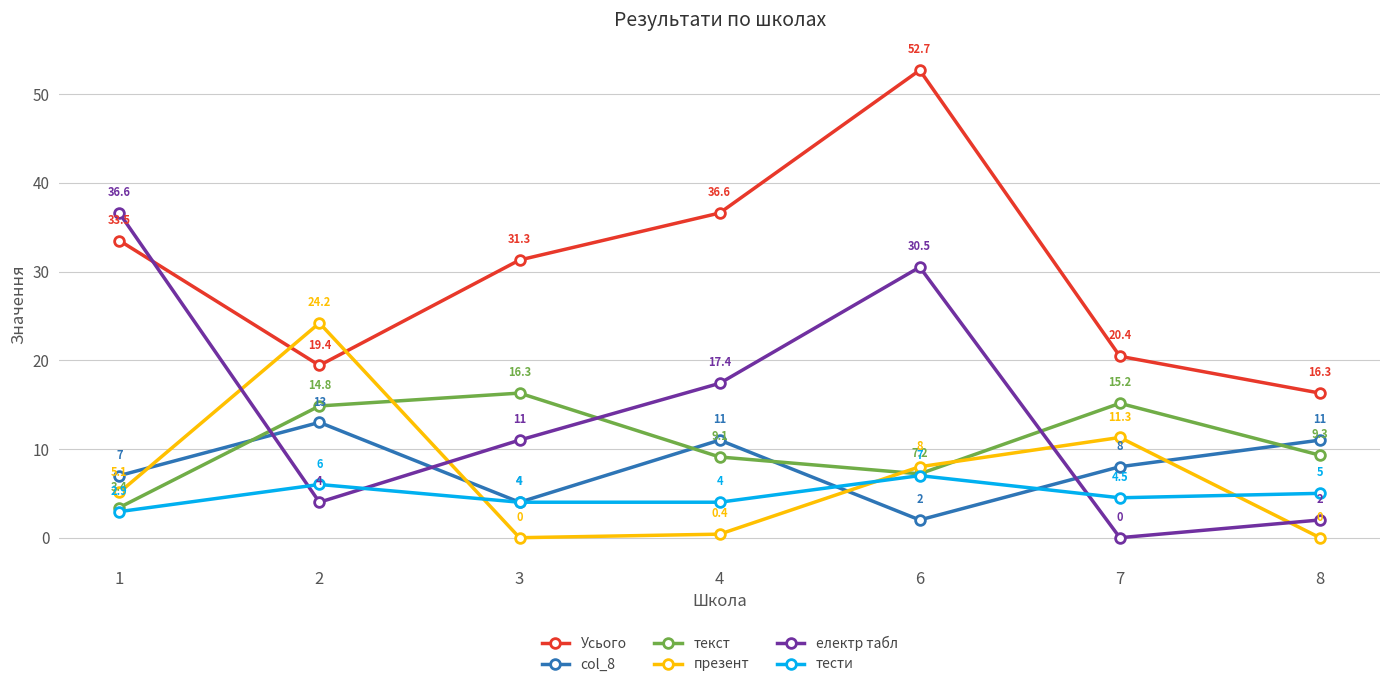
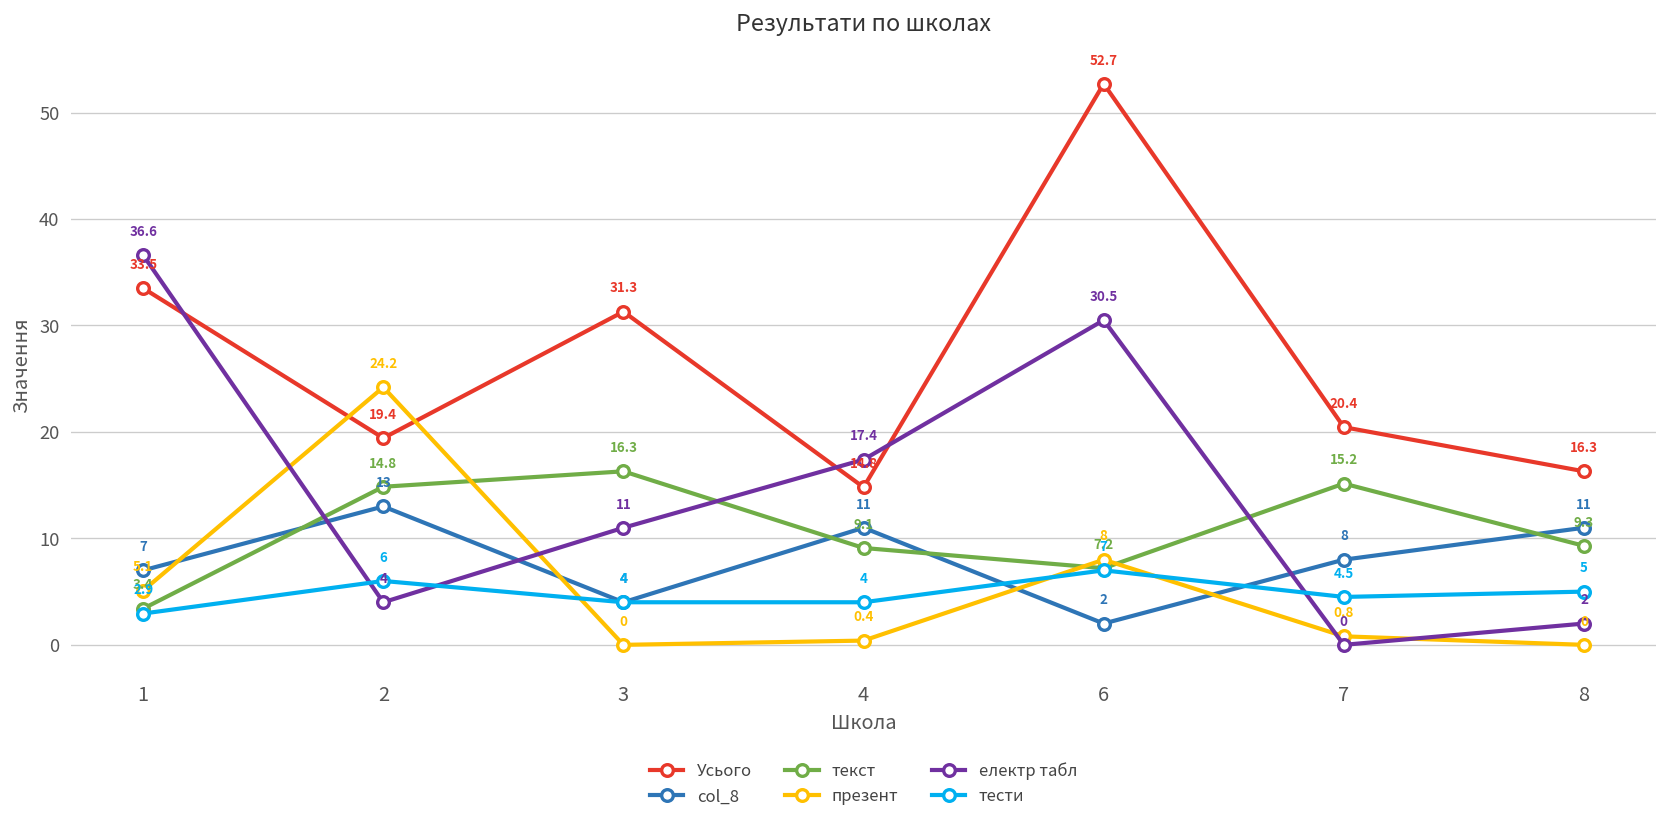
  {
    "Усього": {
      "2": 19.4,
      "3": 31.3,
-     "4": 36.6,
+     "4": 14.8,
      "6": 52.7,
      "7": 20.4,
      "8": 16.3
    },
    "col_8": {
      "1": 7,
      "4": 11,
      "6": 2,
      "7": 8,
      "8": 11
    },
    "текст": {
      "2": 14.8,
      "3": 16.3,
      "7": 15.2
    },
    "презент": {
      "2": 24.2,
      "3": 0,
      "4": 0.4,
-     "7": 11.3
+     "7": 0.8
    },
    "електр табл": {
      "1": 36.6,
      "3": 11,
      "4": 17.4,
      "6": 30.5,
      "7": 0
    },
    "тести": {
      "2": 6,
      "4": 4,
      "7": 4.5,
      "8": 5
    }
  }
